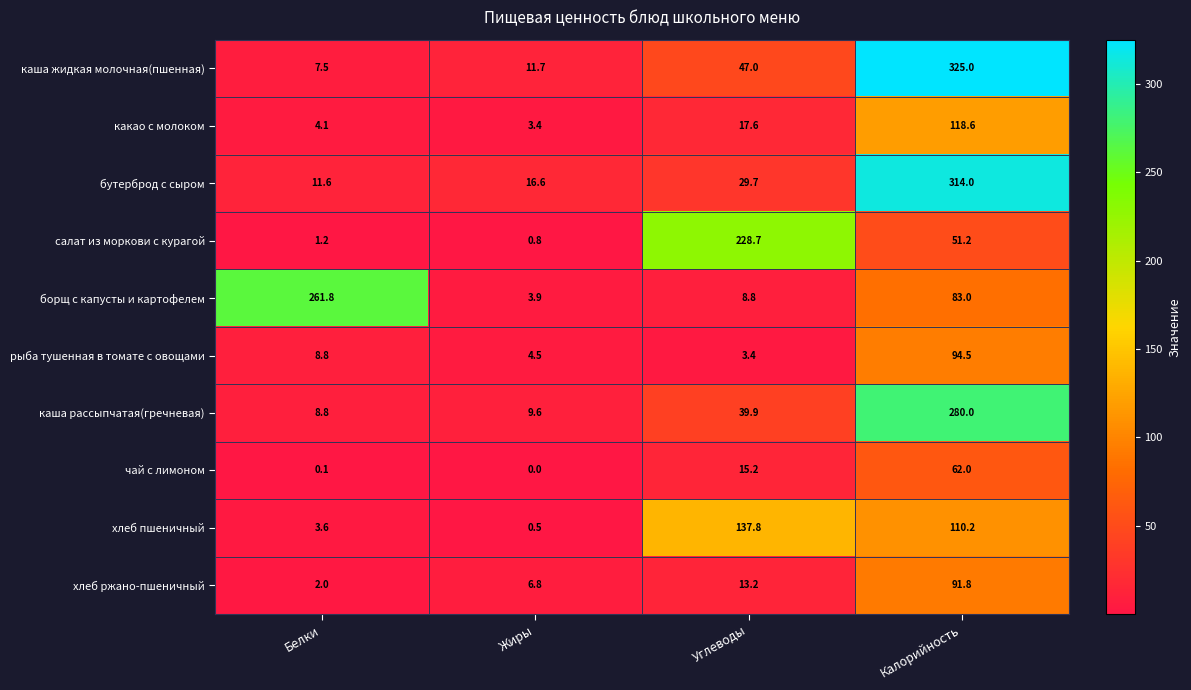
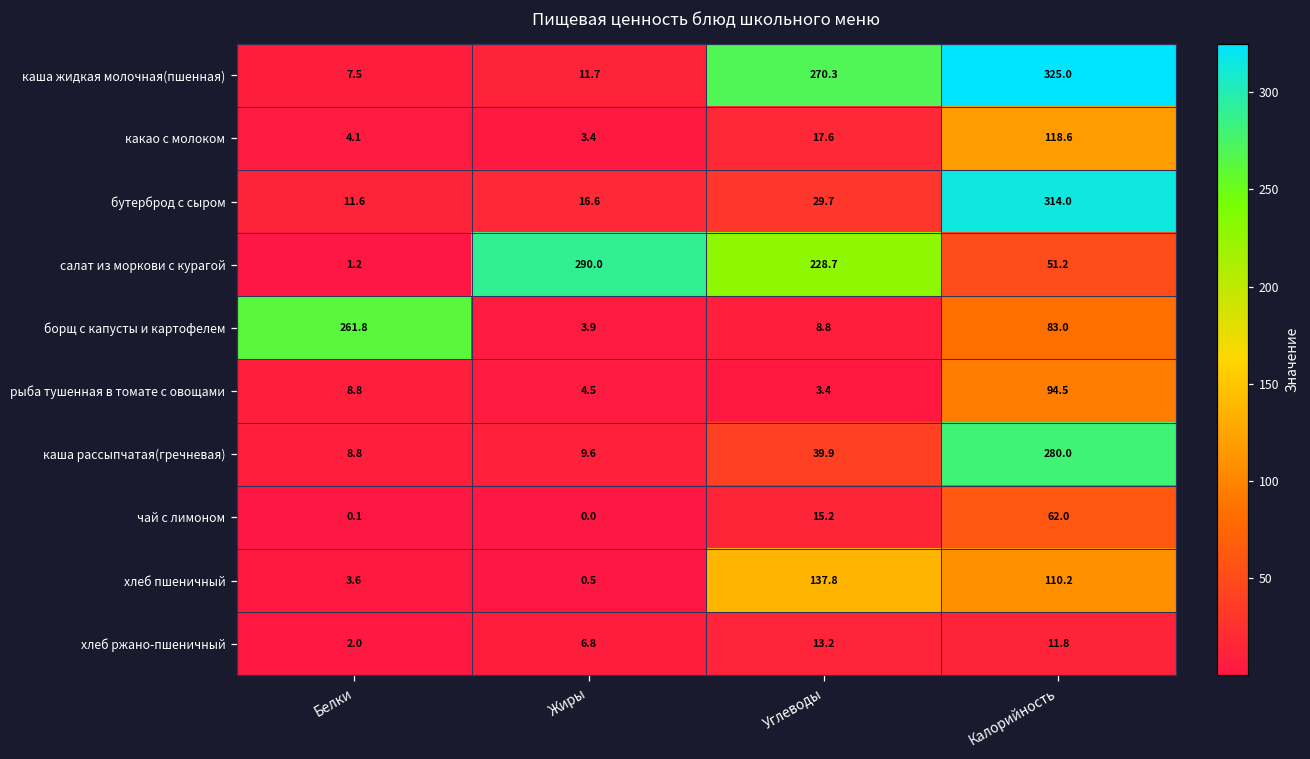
  {
    "каша жидкая молочная(пшенная)": {
      "Белки": 7.5,
      "Жиры": 11.7,
-     "Углеводы": 47.0,
+     "Углеводы": 270.3,
      "Калорийность": 325.0
    },
    "какао с молоком": {
      "Белки": 4.1,
      "Жиры": 3.4,
      "Углеводы": 17.6,
      "Калорийность": 118.6
    },
    "бутерброд с сыром": {
      "Белки": 11.6,
      "Жиры": 16.6,
      "Углеводы": 29.7,
      "Калорийность": 314.0
    },
    "салат из моркови с курагой": {
      "Белки": 1.2,
-     "Жиры": 0.8,
+     "Жиры": 290.0,
      "Углеводы": 228.7,
      "Калорийность": 51.2
    },
    "борщ с капусты и картофелем": {
      "Белки": 261.8,
      "Жиры": 3.9,
      "Углеводы": 8.8,
      "Калорийность": 83.0
    },
    "рыба тушенная в томате с овощами": {
      "Белки": 8.8,
      "Жиры": 4.5,
      "Углеводы": 3.4,
      "Калорийность": 94.5
    },
    "каша рассыпчатая(гречневая)": {
      "Белки": 8.8,
      "Жиры": 9.6,
      "Углеводы": 39.9,
      "Калорийность": 280.0
    },
    "чай с лимоном": {
      "Белки": 0.1,
      "Жиры": 0.0,
      "Углеводы": 15.2,
      "Калорийность": 62.0
    },
    "хлеб пшеничный": {
      "Белки": 3.6,
      "Жиры": 0.5,
      "Углеводы": 137.8,
      "Калорийность": 110.2
    },
    "хлеб ржано-пшеничный": {
      "Белки": 2.0,
      "Жиры": 6.8,
      "Углеводы": 13.2,
-     "Калорийность": 91.8
+     "Калорийность": 11.8
    }
  }
